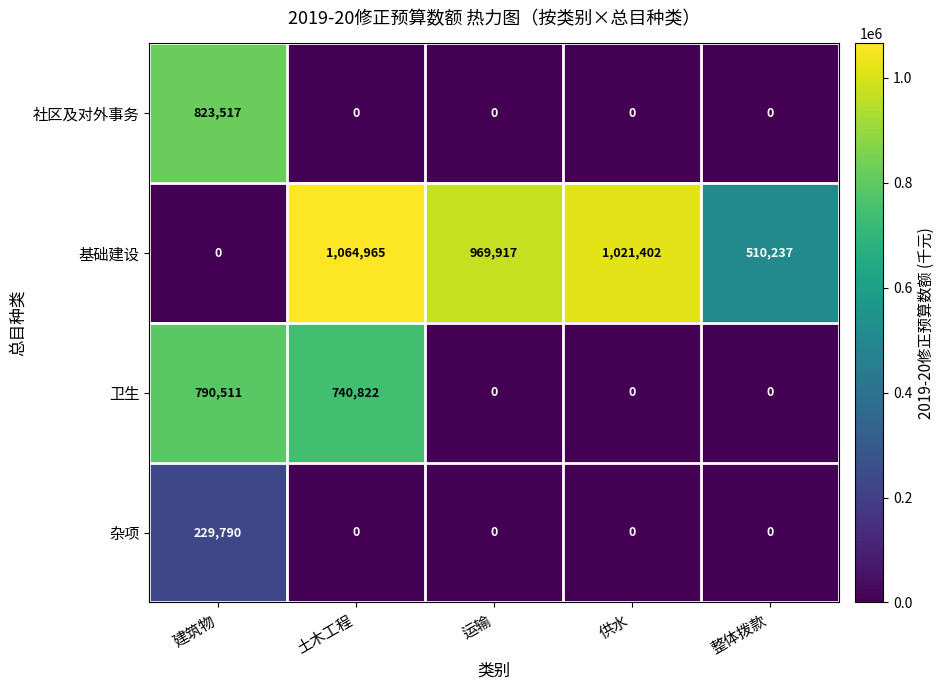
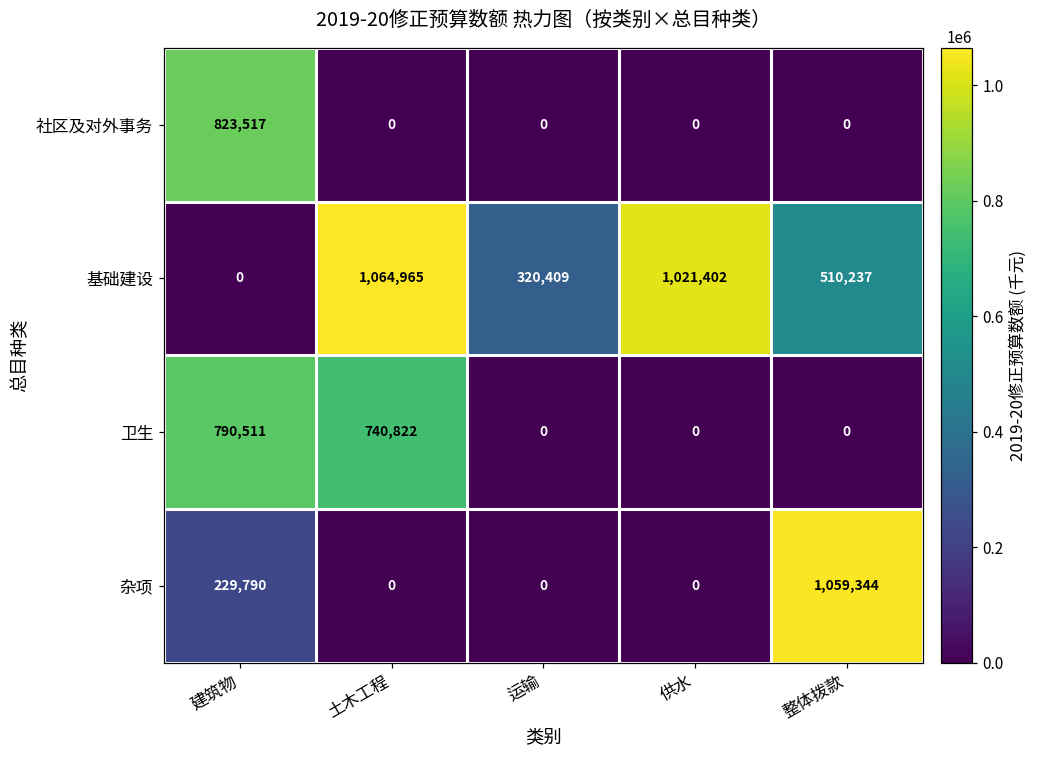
  {
    "社区及对外事务": {
      "建筑物": "823,517",
      "土木工程": "0",
      "运输": "0",
      "供水": "0",
      "整体拨款": "0"
    },
    "基础建设": {
      "建筑物": "0",
      "土木工程": "1,064,965",
-     "运输": "969,917",
+     "运输": "320,409",
      "供水": "1,021,402",
      "整体拨款": "510,237"
    },
    "卫生": {
      "建筑物": "790,511",
      "土木工程": "740,822",
      "运输": "0",
      "供水": "0",
      "整体拨款": "0"
    },
    "杂项": {
      "建筑物": "229,790",
      "土木工程": "0",
      "运输": "0",
      "供水": "0",
-     "整体拨款": "0"
+     "整体拨款": "1,059,344"
    }
  }
